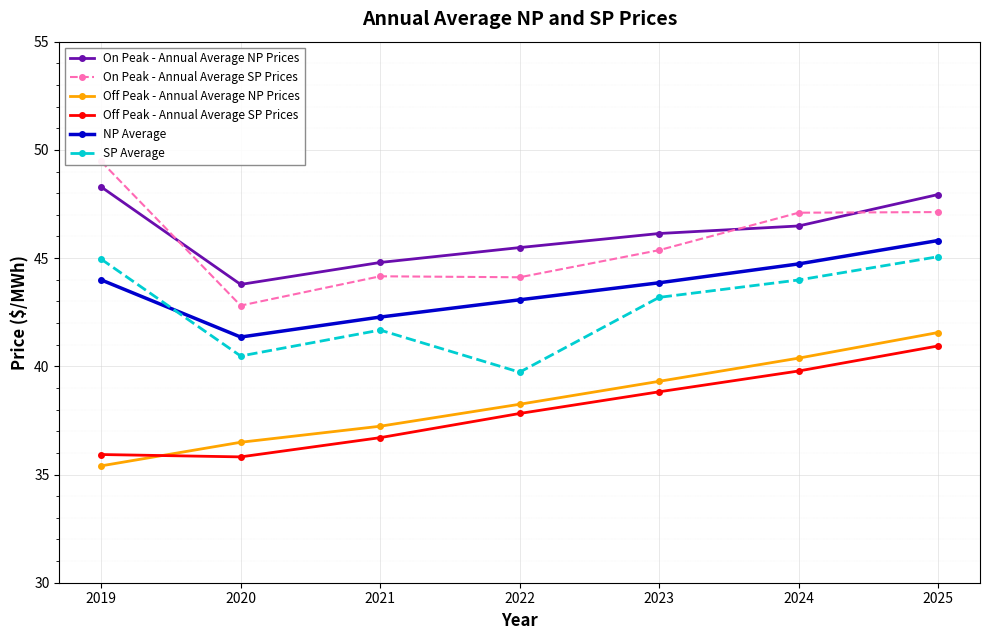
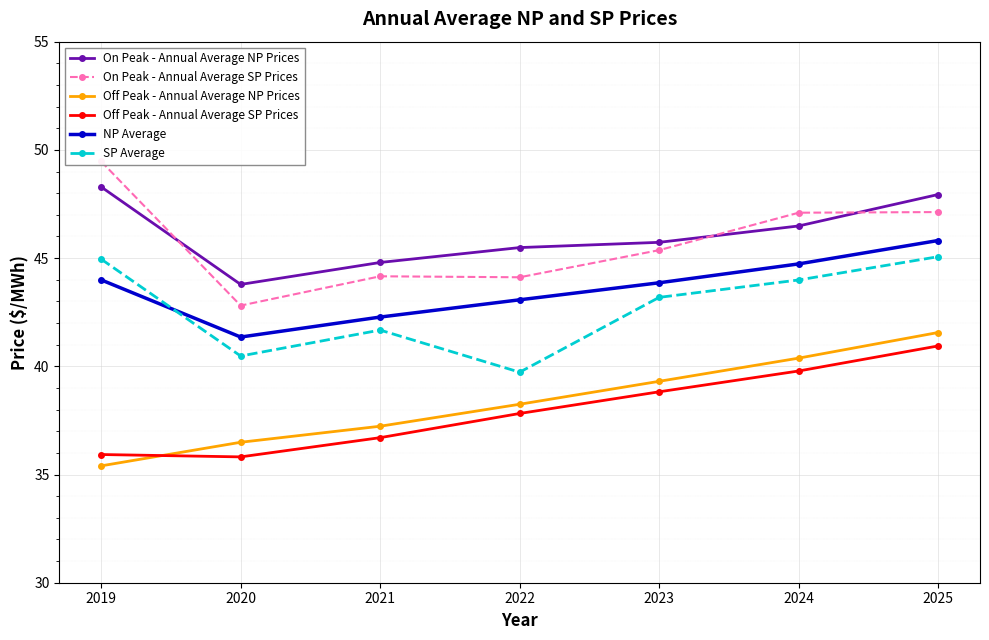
  {
    "On Peak - Annual Average NP Prices": {
      "2019": 48.3,
      "2020": 43.8,
      "2021": 44.8,
      "2022": 45.5,
-     "2023": 46.1,
+     "2023": 45.7,
      "2024": 46.5,
      "2025": 47.9
    },
    "On Peak - Annual Average SP Prices": {
      "2020": 42.8,
      "2021": 44.2,
      "2022": 44.1,
      "2023": 45.4,
      "2024": 47.1,
      "2025": 47.1
    },
    "Off Peak - Annual Average NP Prices": {
      "2019": 35.4,
      "2020": 36.5,
      "2021": 37.2,
      "2022": 38.2,
      "2023": 39.3,
      "2024": 40.4,
      "2025": 41.6
    },
    "Off Peak - Annual Average SP Prices": {
      "2019": 35.9,
      "2020": 35.8,
      "2021": 36.7,
      "2022": 37.8,
      "2023": 38.8,
      "2024": 39.8,
      "2025": 40.9
    },
    "NP Average": {
      "2019": 44.0,
      "2020": 41.4,
      "2021": 42.3,
      "2022": 43.1,
      "2023": 43.9,
      "2024": 44.7,
      "2025": 45.8
    },
    "SP Average": {
      "2019": 45.0,
      "2020": 40.5,
      "2021": 41.7,
      "2022": 39.7,
      "2023": 43.2,
      "2024": 44.0,
      "2025": 45.1
    }
  }
